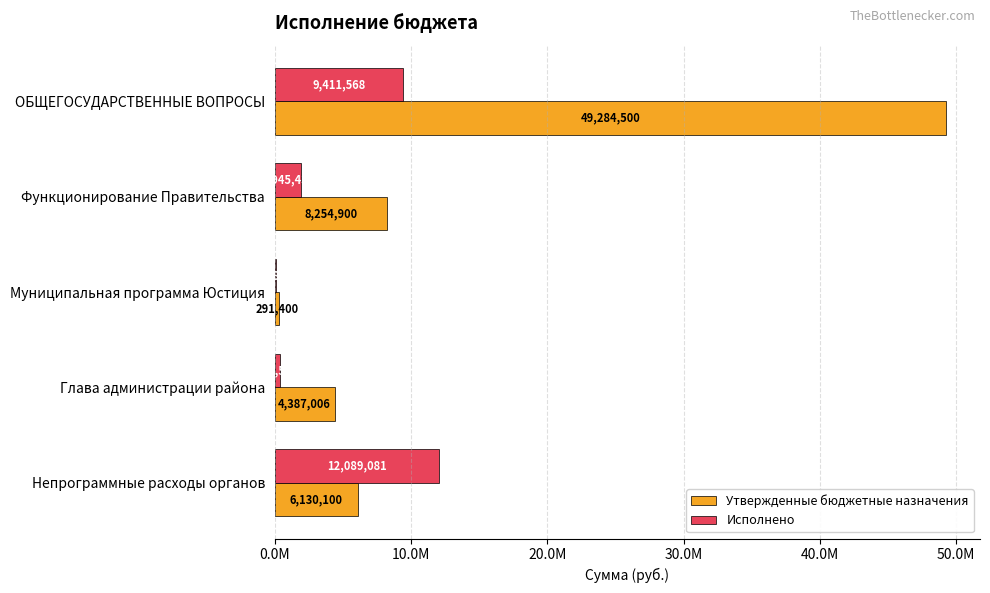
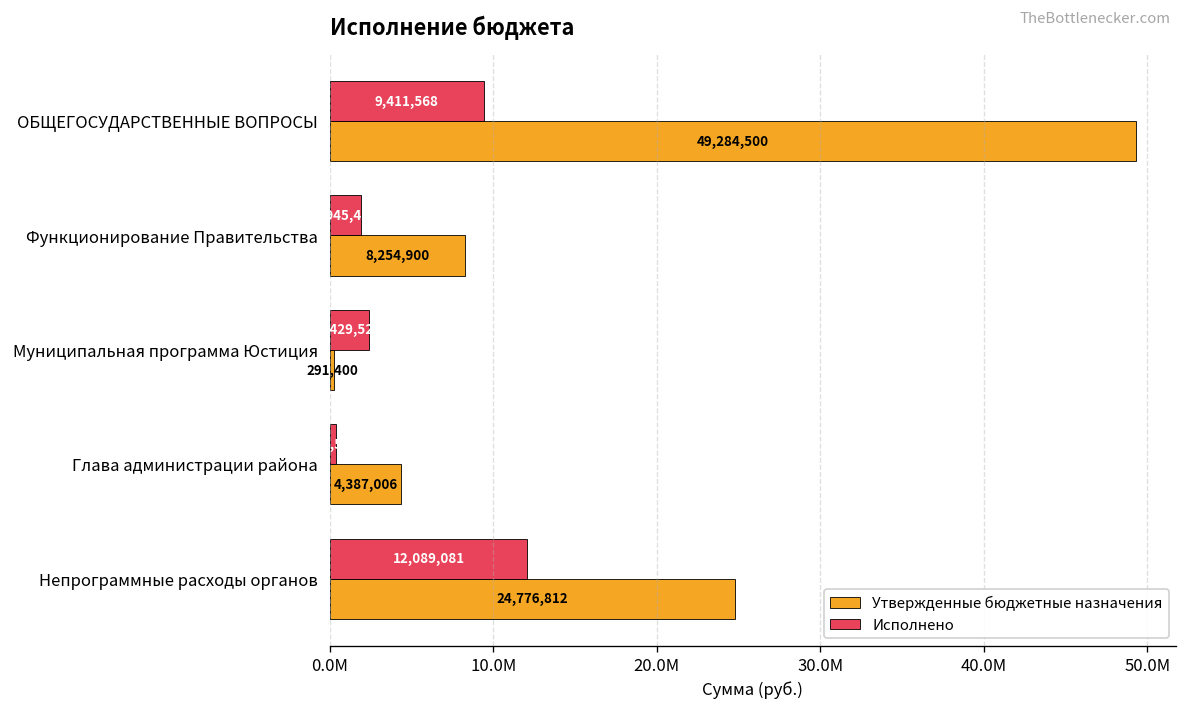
  {
    "Утвержденные бюджетные назначения": {
      "ОБЩЕГОСУДАРСТВЕННЫЕ ВОПРОСЫ": "49,284,500",
      "Функционирование Правительства": "8,254,900",
      "Муниципальная программа Юстиция": "291,400",
      "Глава администрации района": "4,387,006",
-     "Непрограммные расходы органов": "6,130,100"
+     "Непрограммные расходы органов": "24,776,812"
    },
    "Исполнено": {
      "Функционирование Правительства": "1900000",
-     "Муниципальная программа Юстиция": "100000",
+     "Муниципальная программа Юстиция": "2400000",
      "Глава администрации района": "400000"
    }
  }
